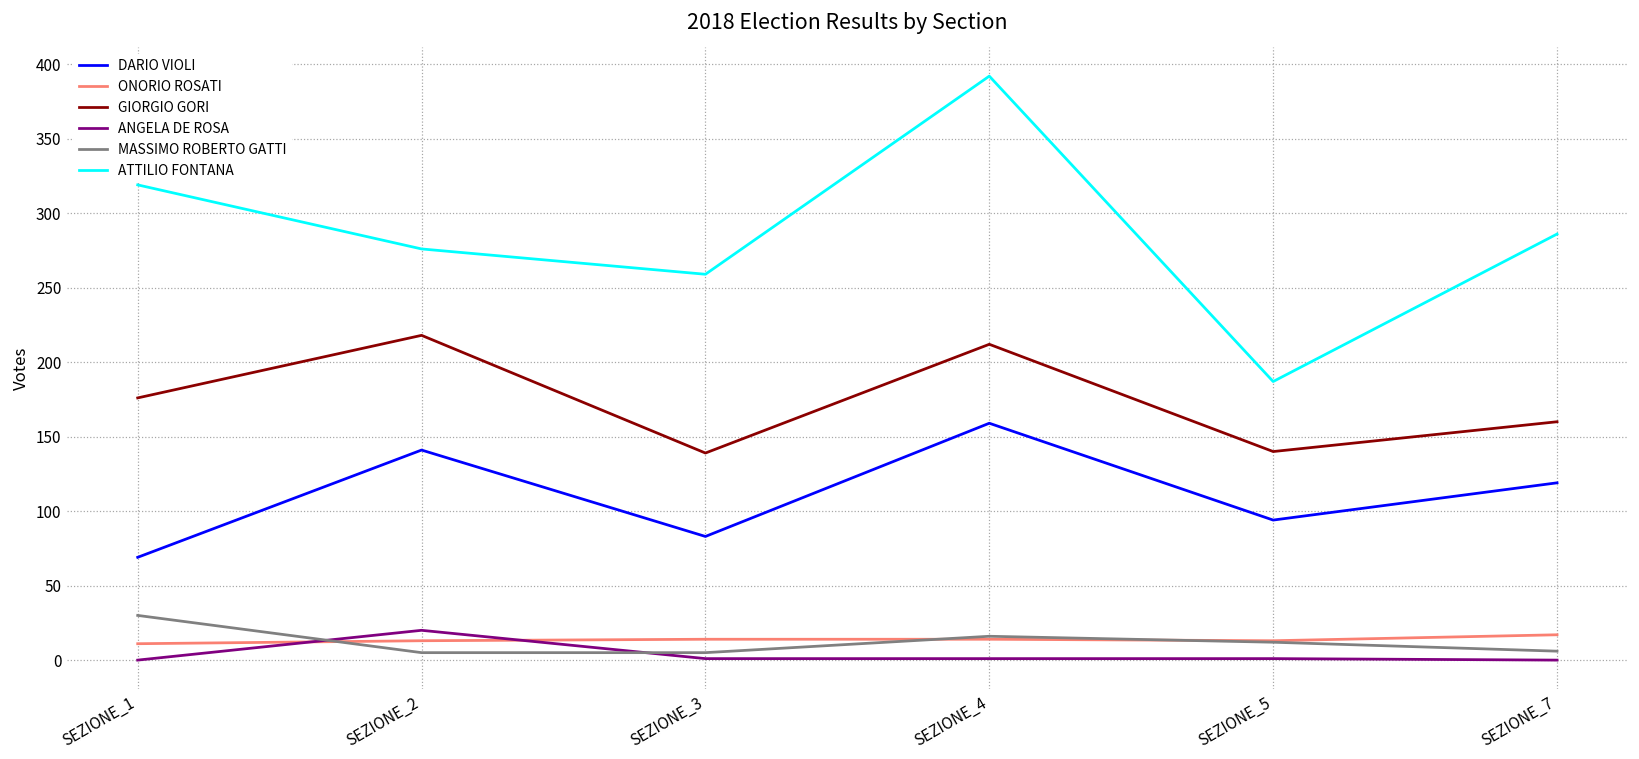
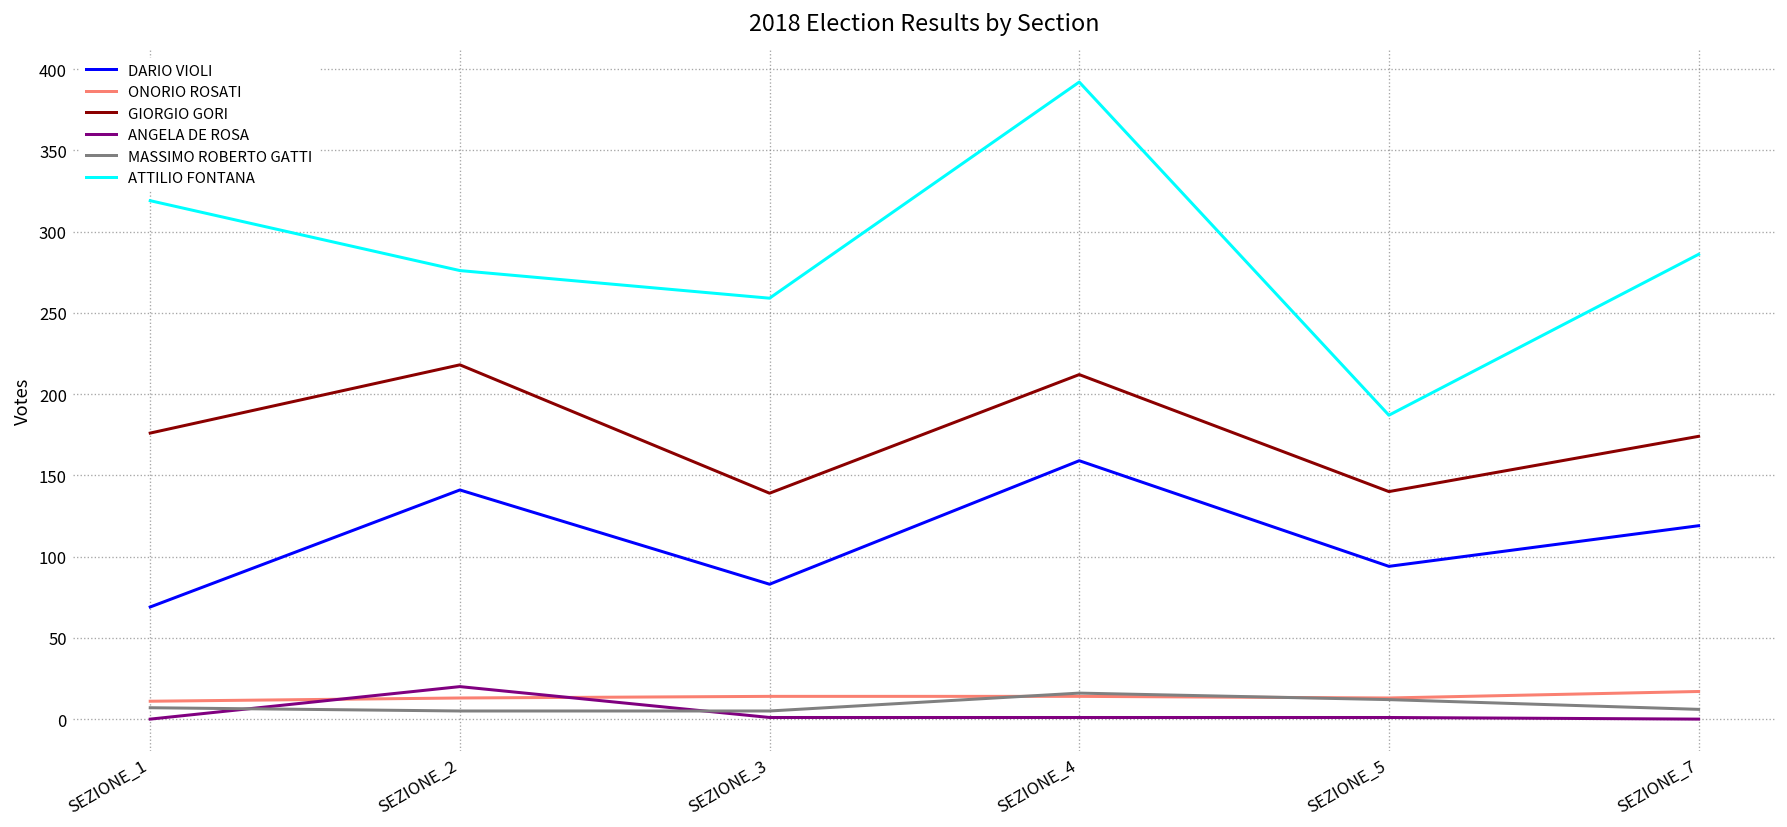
  {
    "DARIO VIOLI": {
      "SEZIONE_1": 69,
      "SEZIONE_2": 141,
      "SEZIONE_3": 83,
      "SEZIONE_4": 159,
      "SEZIONE_5": 94,
      "SEZIONE_7": 119
    },
    "ONORIO ROSATI": {
      "SEZIONE_1": 11,
      "SEZIONE_2": 13,
      "SEZIONE_3": 14,
      "SEZIONE_4": 14,
      "SEZIONE_7": 17
    },
    "GIORGIO GORI": {
      "SEZIONE_1": 176,
      "SEZIONE_2": 218,
      "SEZIONE_3": 139,
      "SEZIONE_4": 212,
      "SEZIONE_5": 140,
-     "SEZIONE_7": 160
+     "SEZIONE_7": 174
    },
    "ANGELA DE ROSA": {
      "SEZIONE_1": 0,
      "SEZIONE_2": 20,
      "SEZIONE_3": 1,
      "SEZIONE_4": 1,
      "SEZIONE_5": 1,
      "SEZIONE_7": 0
    },
    "MASSIMO ROBERTO GATTI": {
-     "SEZIONE_1": 30,
+     "SEZIONE_1": 7,
      "SEZIONE_2": 5,
      "SEZIONE_3": 5,
      "SEZIONE_4": 16,
      "SEZIONE_7": 6
    },
    "ATTILIO FONTANA": {
      "SEZIONE_2": 276,
      "SEZIONE_3": 259,
      "SEZIONE_4": 392,
      "SEZIONE_5": 187,
      "SEZIONE_7": 286
    }
  }
